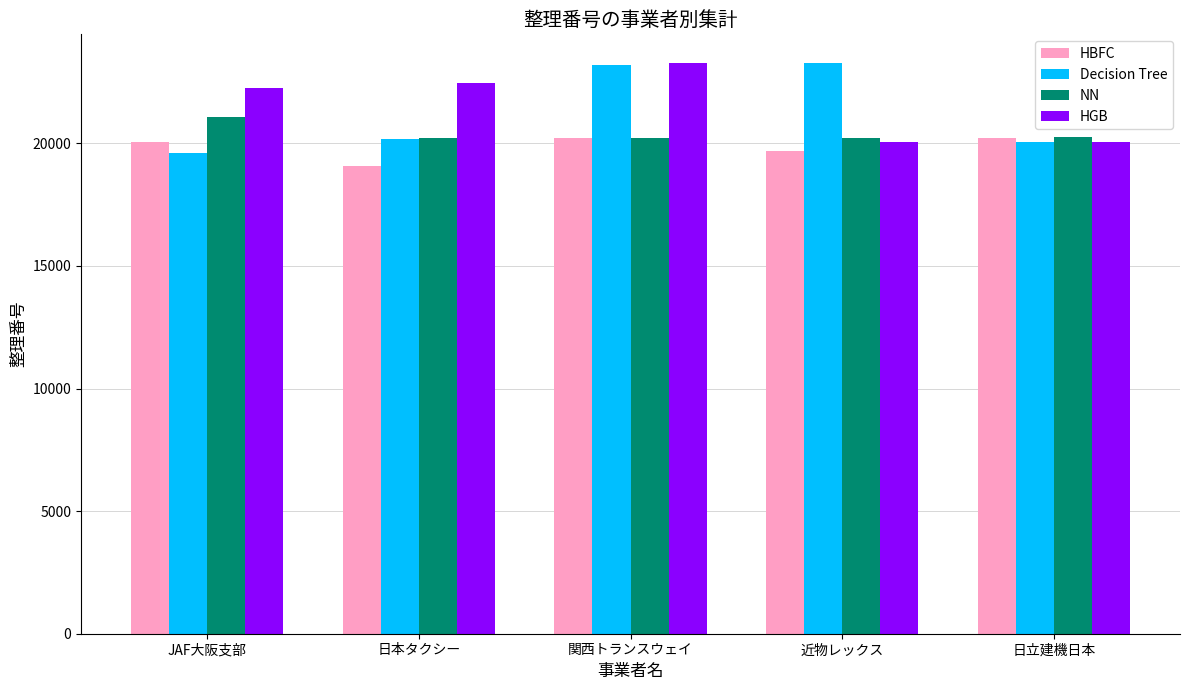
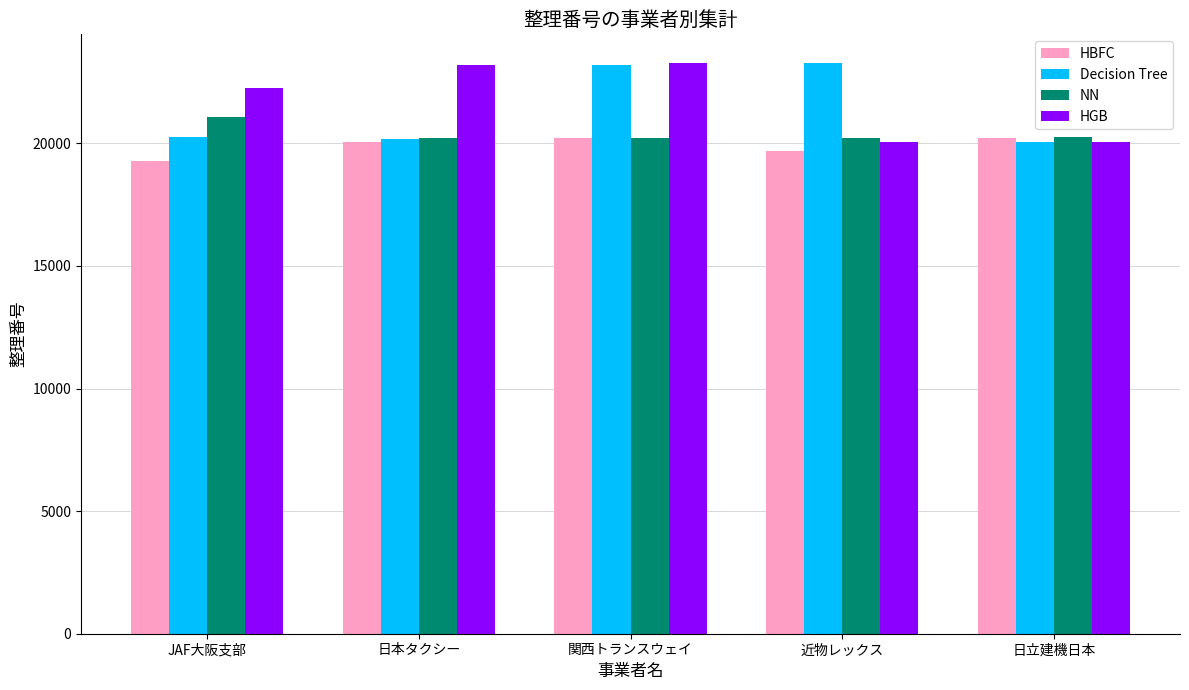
  {
    "HBFC": {
-     "JAF大阪支部": 20000,
-     "日本タクシー": 19100,
+     "JAF大阪支部": 19300,
+     "日本タクシー": 20000,
      "関西トランスウェイ": 20200,
      "近物レックス": 19700,
      "日立建機日本": 20200
    },
    "Decision Tree": {
-     "JAF大阪支部": 19600,
+     "JAF大阪支部": 20300,
      "日本タクシー": 20200,
      "関西トランスウェイ": 23200,
      "近物レックス": 23300,
      "日立建機日本": 20000
    },
    "NN": {
      "JAF大阪支部": 21100,
      "日本タクシー": 20200,
      "関西トランスウェイ": 20200,
      "近物レックス": 20200,
      "日立建機日本": 20300
    },
    "HGB": {
      "JAF大阪支部": 22200,
-     "日本タクシー": 22500,
+     "日本タクシー": 23200,
      "関西トランスウェイ": 23300,
      "近物レックス": 20000,
      "日立建機日本": 20000
    }
  }
